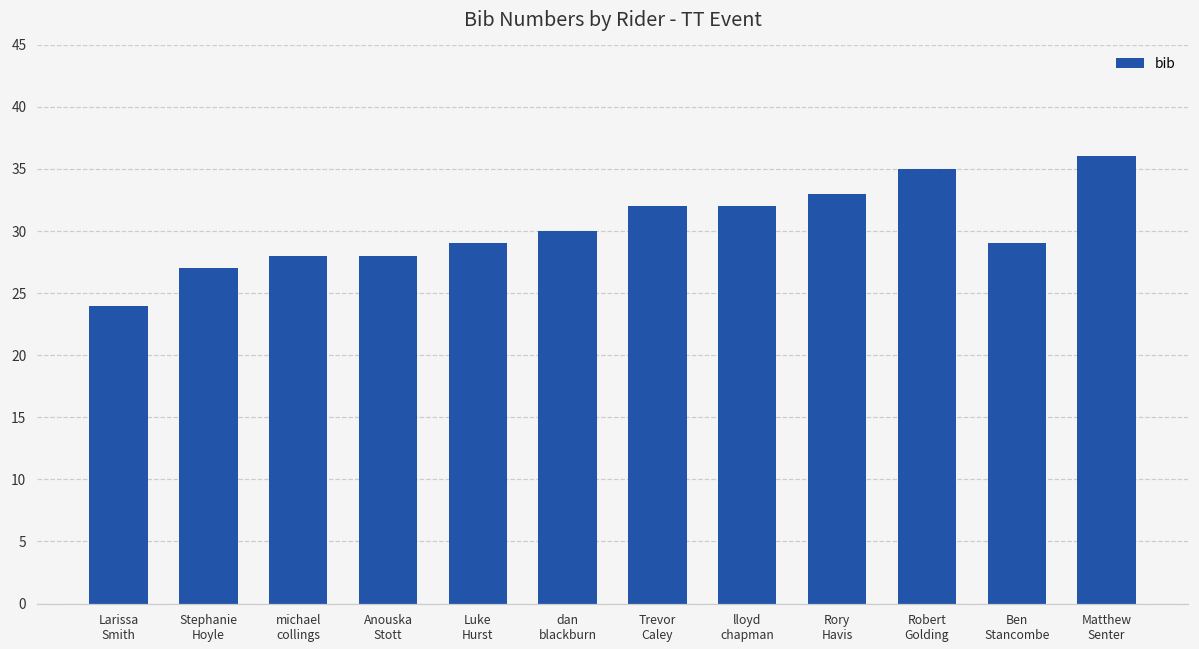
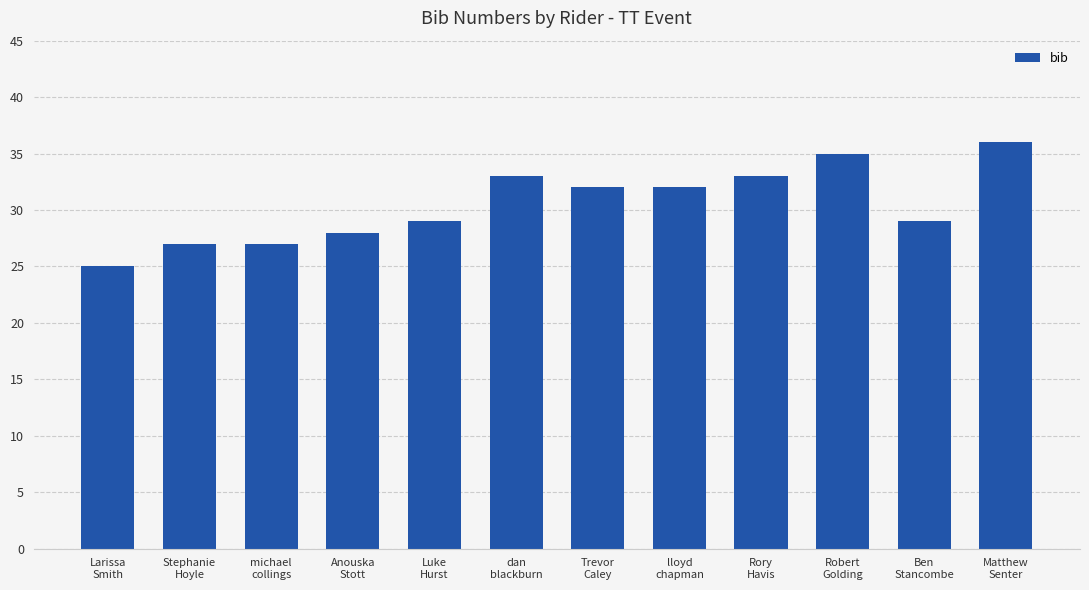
  {
-   "Larissa Smith": 24,
+   "Larissa Smith": 25,
    "Stephanie Hoyle": 27,
-   "michael collings": 28,
+   "michael collings": 27,
    "Anouska Stott": 28,
    "Luke Hurst": 29,
-   "dan blackburn": 30,
+   "dan blackburn": 33,
    "Trevor Caley": 32,
    "lloyd chapman": 32,
    "Rory Havis": 33,
    "Robert Golding": 35,
    "Ben Stancombe": 29,
    "Matthew Senter": 36
  }
